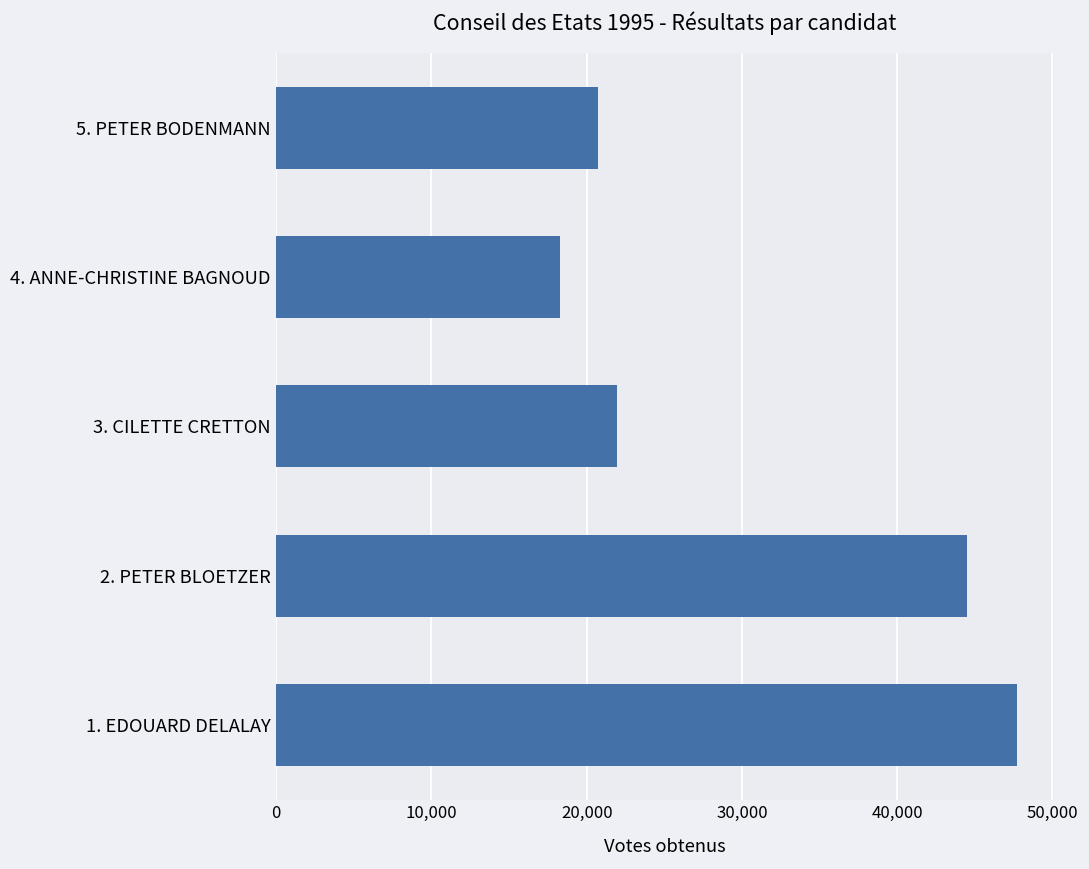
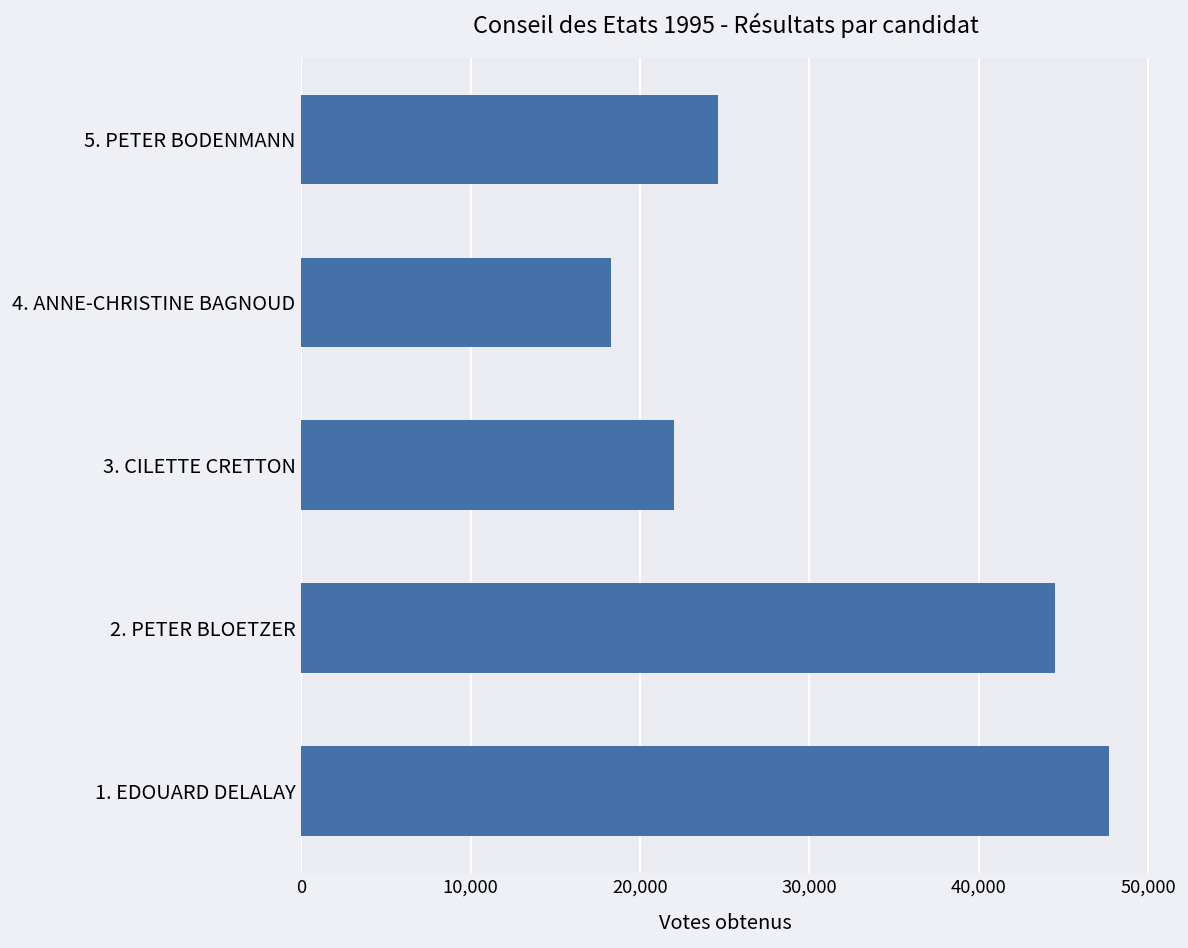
  {
-   "5. PETER BODENMANN": "20,800",
+   "5. PETER BODENMANN": "24,600",
    "4. ANNE-CHRISTINE BAGNOUD": "18,300",
    "3. CILETTE CRETTON": "22,000",
    "2. PETER BLOETZER": "44,500",
    "1. EDOUARD DELALAY": "47,700"
  }
